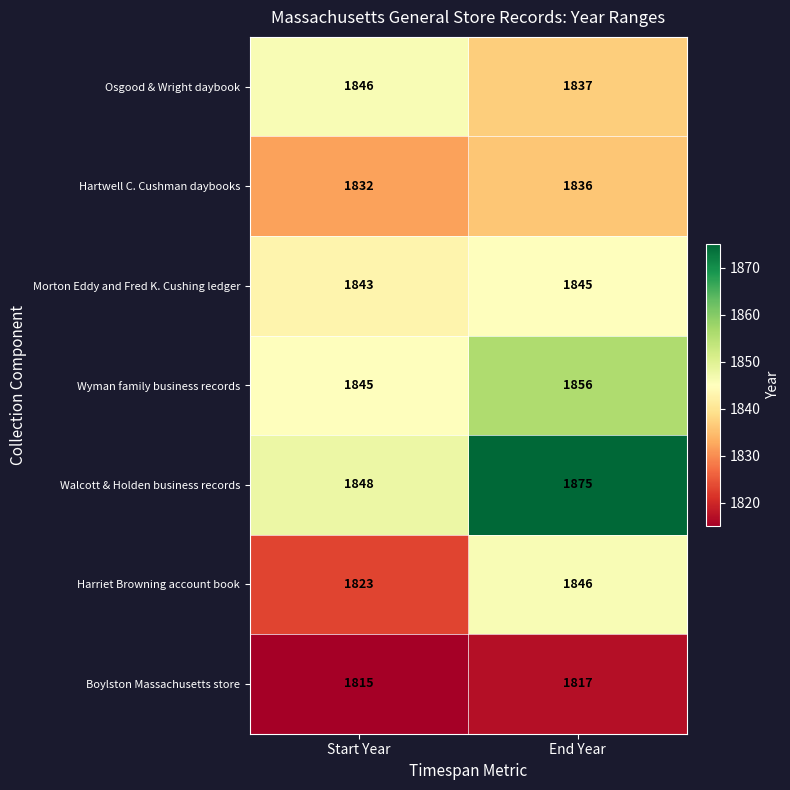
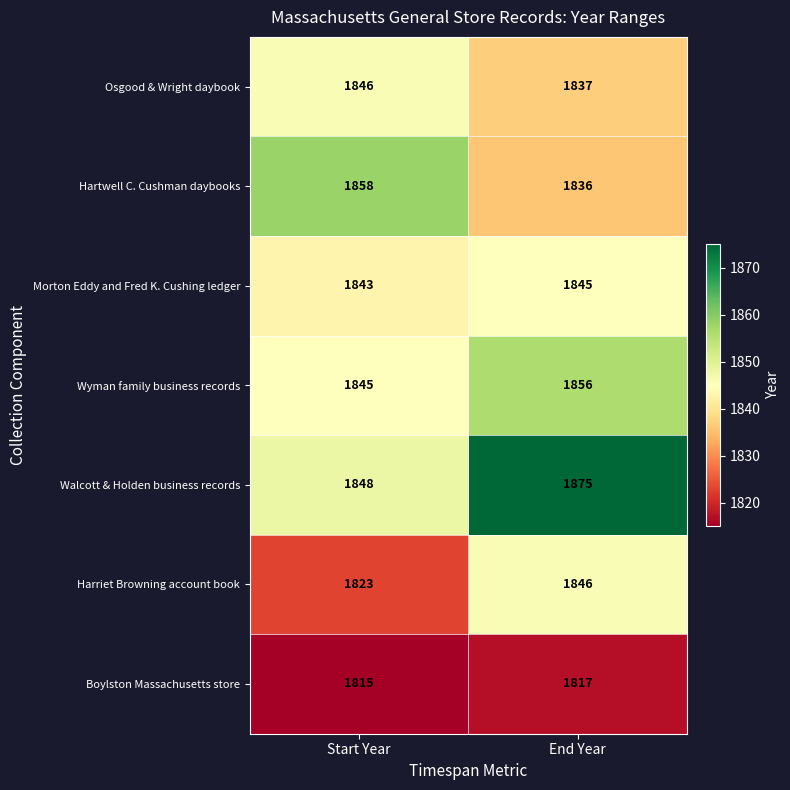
  {
    "Osgood & Wright daybook": {
      "Start Year": 1846,
      "End Year": 1837
    },
    "Hartwell C. Cushman daybooks": {
-     "Start Year": 1832,
+     "Start Year": 1858,
      "End Year": 1836
    },
    "Morton Eddy and Fred K. Cushing ledger": {
      "Start Year": 1843,
      "End Year": 1845
    },
    "Wyman family business records": {
      "Start Year": 1845,
      "End Year": 1856
    },
    "Walcott & Holden business records": {
      "Start Year": 1848,
      "End Year": 1875
    },
    "Harriet Browning account book": {
      "Start Year": 1823,
      "End Year": 1846
    },
    "Boylston Massachusetts store": {
      "Start Year": 1815,
      "End Year": 1817
    }
  }
